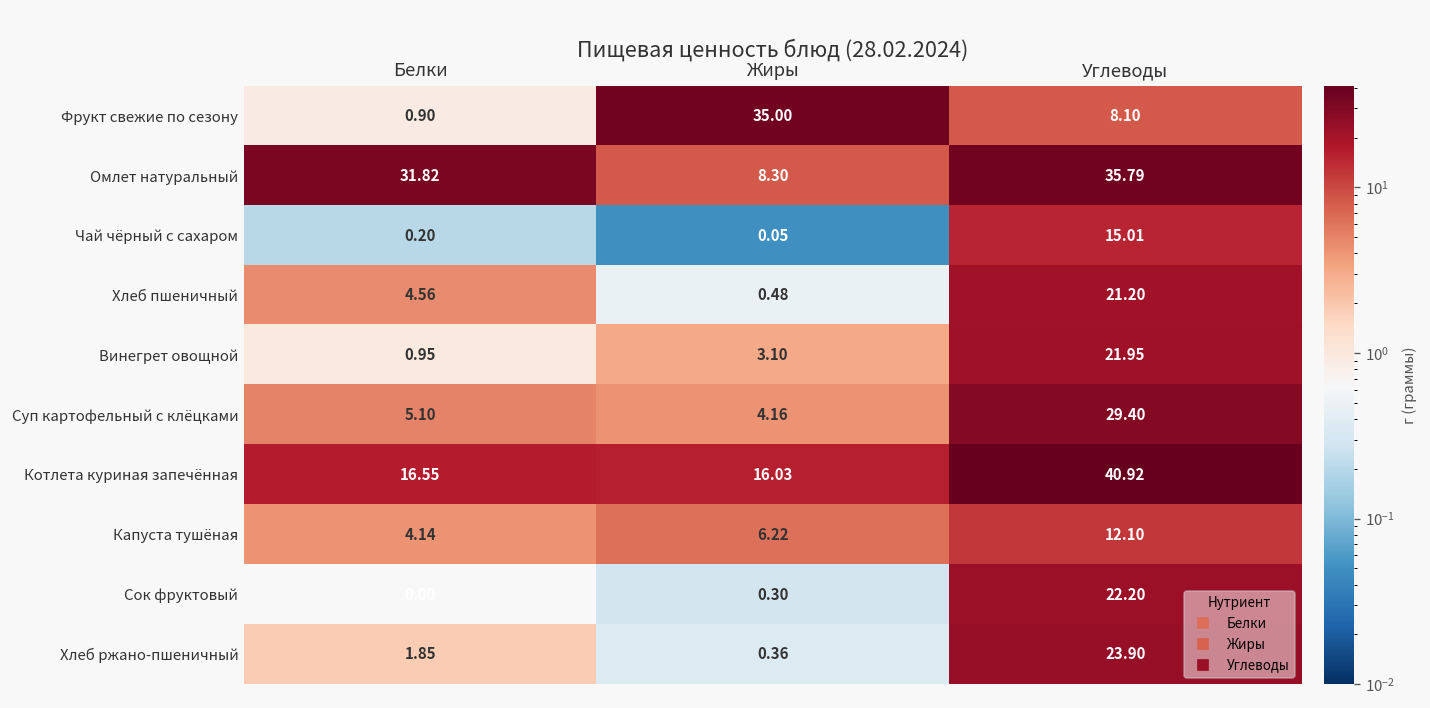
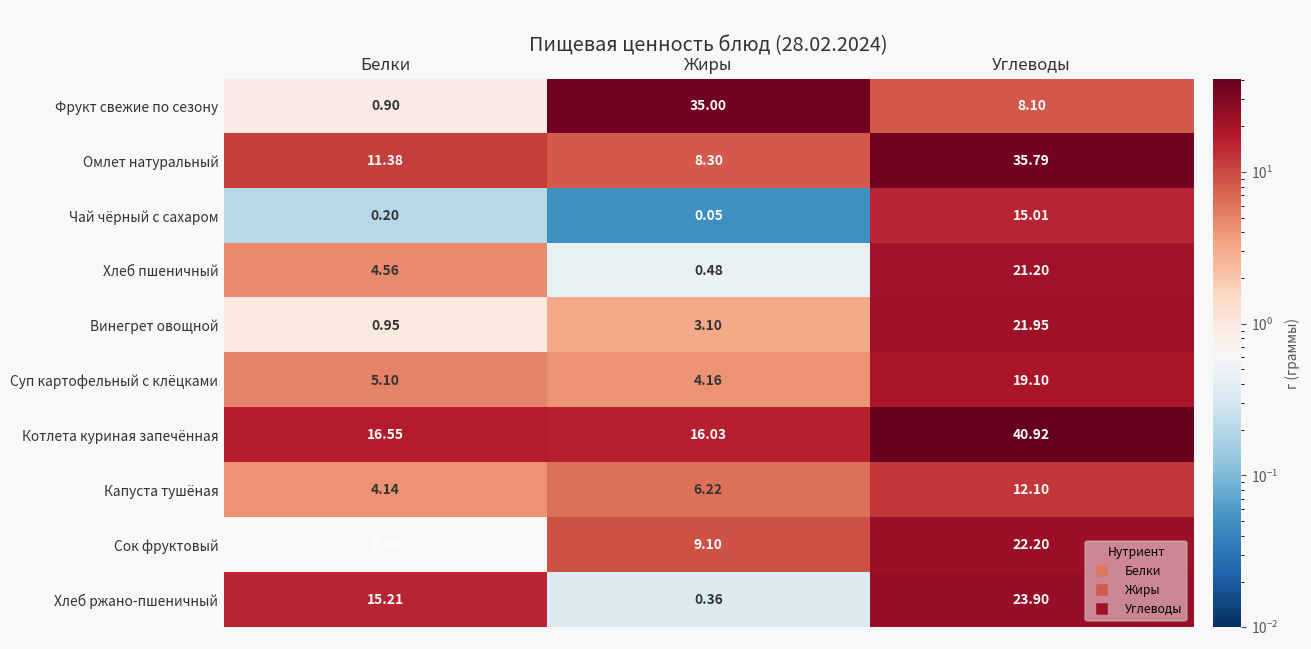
  {
    "Фрукт свежие по сезону": {
      "Белки": 0.90,
      "Жиры": 35.00,
      "Углеводы": 8.10
    },
    "Омлет натуральный": {
-     "Белки": 31.82,
+     "Белки": 11.38,
      "Жиры": 8.30,
      "Углеводы": 35.79
    },
    "Чай чёрный с сахаром": {
      "Белки": 0.20,
      "Жиры": 0.05,
      "Углеводы": 15.01
    },
    "Хлеб пшеничный": {
      "Белки": 4.56,
      "Жиры": 0.48,
      "Углеводы": 21.20
    },
    "Винегрет овощной": {
      "Белки": 0.95,
      "Жиры": 3.10,
      "Углеводы": 21.95
    },
    "Суп картофельный с клёцками": {
      "Белки": 5.10,
      "Жиры": 4.16,
-     "Углеводы": 29.40
+     "Углеводы": 19.10
    },
    "Котлета куриная запечённая": {
      "Белки": 16.55,
      "Жиры": 16.03,
      "Углеводы": 40.92
    },
    "Капуста тушёная": {
      "Белки": 4.14,
      "Жиры": 6.22,
      "Углеводы": 12.10
    },
    "Сок фруктовый": {
-     "Жиры": 0.30,
+     "Жиры": 9.10,
      "Углеводы": 22.20
    },
    "Хлеб ржано-пшеничный": {
-     "Белки": 1.85,
+     "Белки": 15.21,
      "Жиры": 0.36,
      "Углеводы": 23.90
    }
  }
